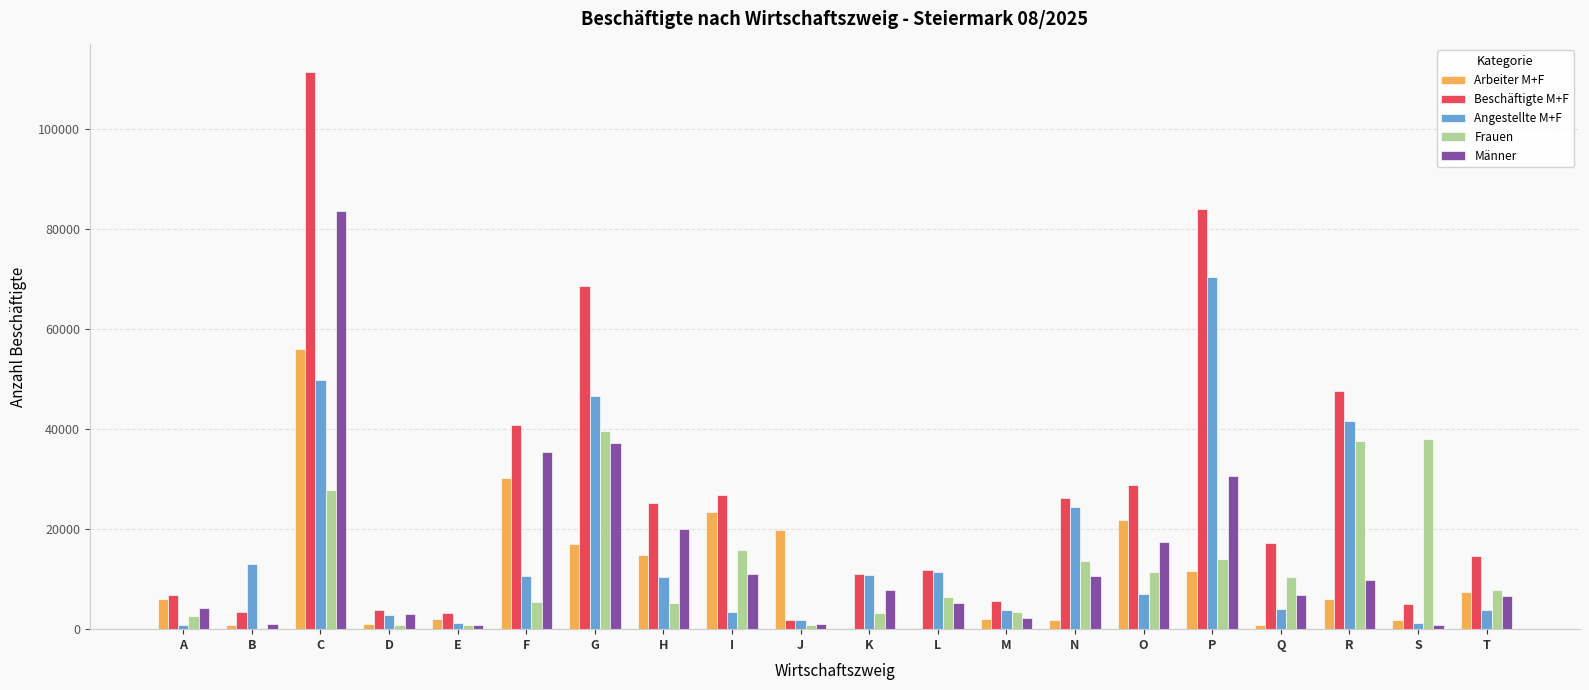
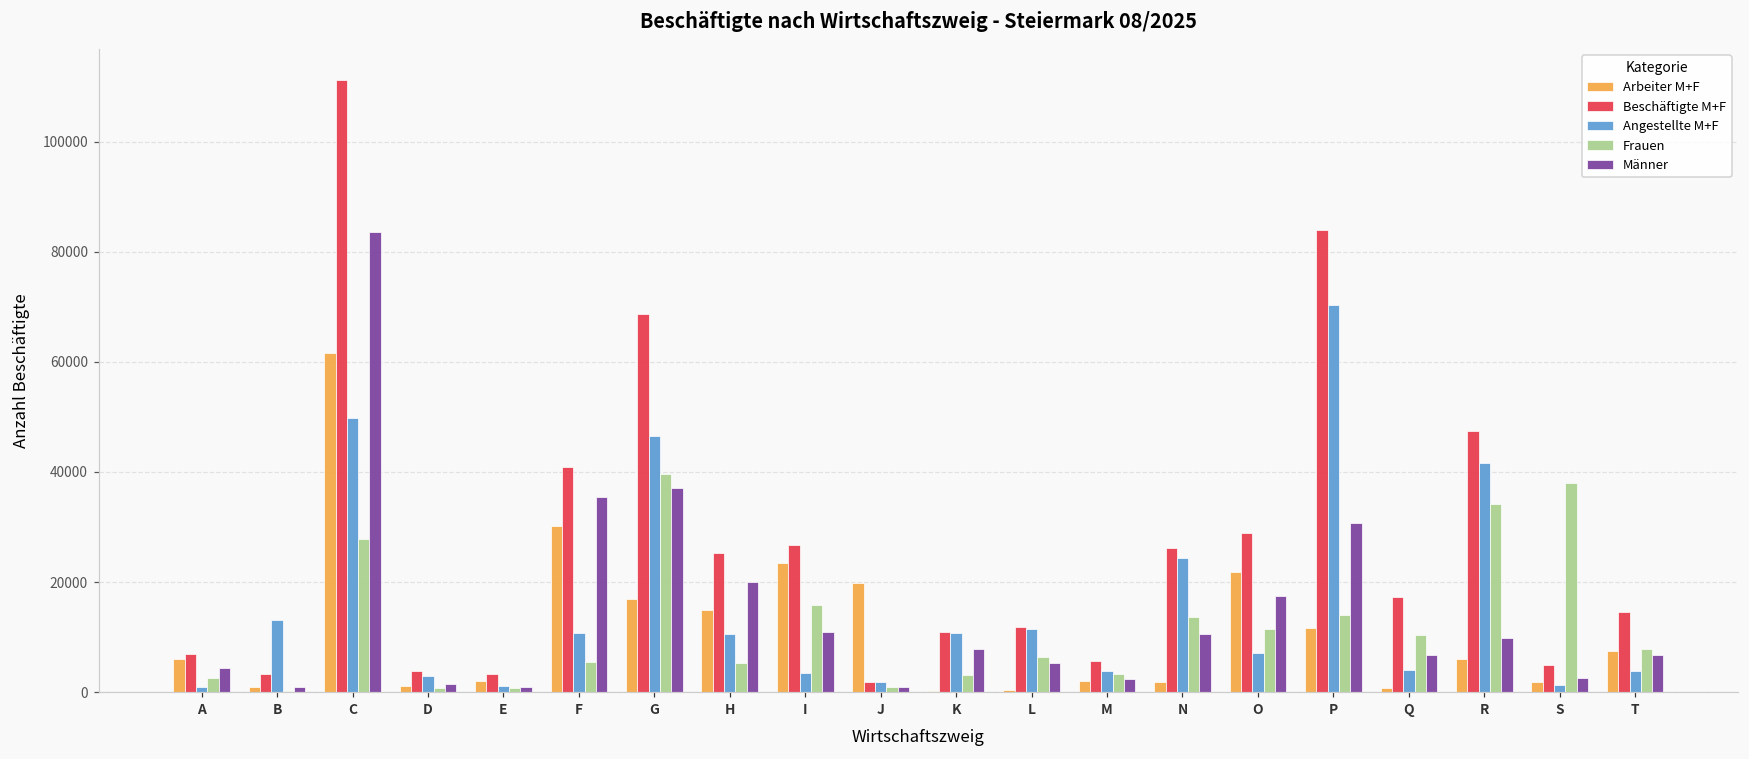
  {
    "Arbeiter M+F": {
      "A": 6000,
      "B": 1000,
-     "C": 56000,
+     "C": 62000,
      "D": 1000,
      "E": 2000,
      "F": 30000,
      "G": 17000,
      "H": 15000,
      "I": 23000,
      "J": 20000,
      "M": 2000,
      "N": 2000,
      "O": 22000,
      "P": 12000,
      "Q": 1000,
      "R": 6000,
      "S": 2000,
      "T": 7000
    },
    "Beschäftigte M+F": {
      "A": 7000,
      "B": 3000,
      "C": 111000,
      "D": 4000,
      "E": 3000,
      "F": 41000,
      "G": 69000,
      "H": 25000,
      "I": 27000,
      "J": 2000,
      "K": 11000,
      "L": 12000,
      "M": 6000,
      "N": 26000,
      "O": 29000,
      "P": 84000,
      "Q": 17000,
      "R": 48000,
      "S": 5000,
      "T": 15000
    },
    "Angestellte M+F": {
      "A": 1000,
      "B": 13000,
      "C": 50000,
      "D": 3000,
      "E": 1000,
      "F": 11000,
      "G": 47000,
      "H": 10000,
      "I": 3000,
      "J": 2000,
      "K": 11000,
      "L": 11000,
      "M": 4000,
      "N": 24000,
      "O": 7000,
      "P": 70000,
      "Q": 4000,
      "R": 42000,
      "S": 1000,
      "T": 4000
    },
    "Frauen": {
      "A": 3000,
      "C": 28000,
      "D": 1000,
      "E": 1000,
      "F": 5000,
      "G": 40000,
      "H": 5000,
      "I": 16000,
      "J": 1000,
      "K": 3000,
      "L": 6000,
      "M": 3000,
      "N": 14000,
      "O": 11000,
      "P": 14000,
      "Q": 10000,
-     "R": 38000,
+     "R": 34000,
      "S": 38000,
      "T": 8000
    },
    "Männer": {
      "A": 4000,
      "B": 1000,
      "C": 84000,
-     "D": 3000,
+     "D": 1000,
      "E": 1000,
      "F": 35000,
      "G": 37000,
      "H": 20000,
      "I": 11000,
      "J": 1000,
      "K": 8000,
      "L": 5000,
      "M": 2000,
      "N": 11000,
      "O": 18000,
      "P": 31000,
      "Q": 7000,
      "R": 10000,
-     "S": 1000,
+     "S": 3000,
      "T": 7000
    }
  }
